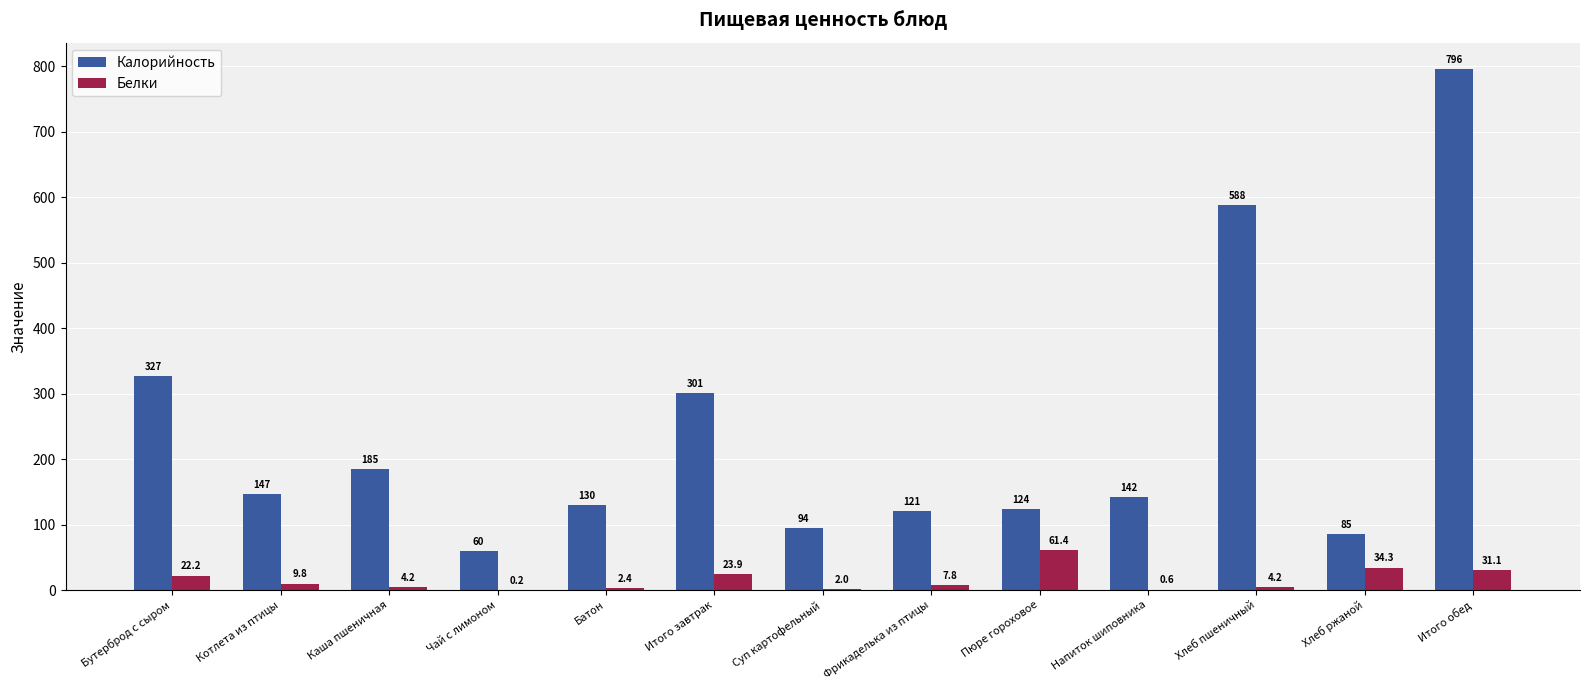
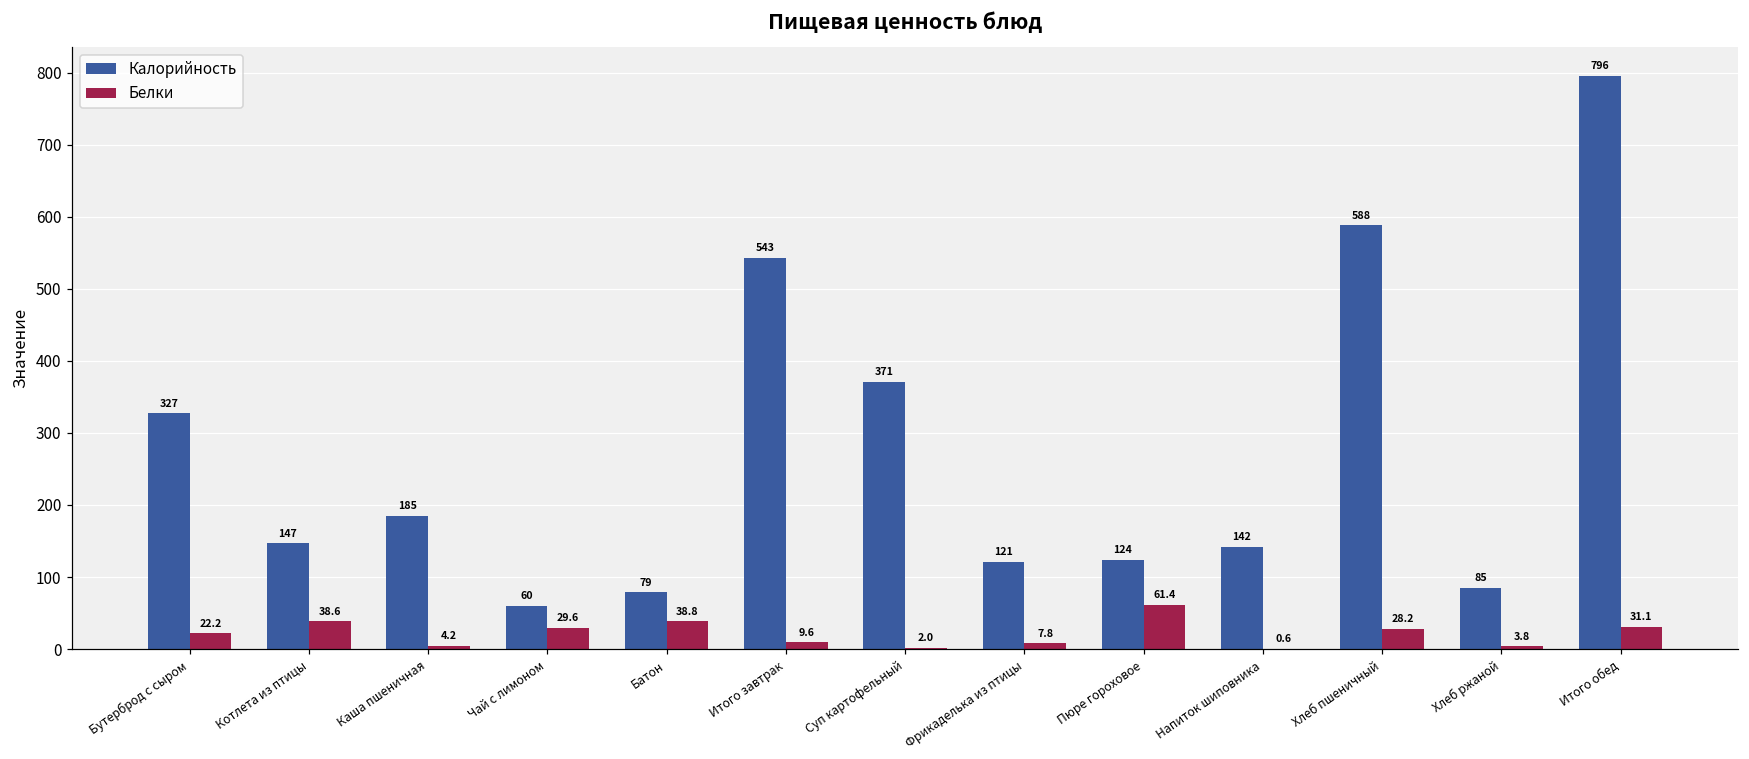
  {
    "Калорийность": {
      "Бутерброд с сыром": 327,
      "Котлета из птицы": 147,
      "Каша пшеничная": 185,
      "Чай с лимоном": 60,
-     "Батон": 130,
-     "Итого завтрак": 301,
-     "Суп картофельный": 94,
+     "Батон": 79,
+     "Итого завтрак": 543,
+     "Суп картофельный": 371,
      "Фрикаделька из птицы": 121,
      "Пюре гороховое": 124,
      "Напиток шиповника": 142,
      "Хлеб пшеничный": 588,
      "Хлеб ржаной": 85,
      "Итого обед": 796
    },
    "Белки": {
      "Бутерброд с сыром": 22.2,
-     "Котлета из птицы": 9.8,
+     "Котлета из птицы": 38.6,
      "Каша пшеничная": 4.2,
-     "Чай с лимоном": 0.2,
-     "Батон": 2.4,
-     "Итого завтрак": 23.9,
+     "Чай с лимоном": 29.6,
+     "Батон": 38.8,
+     "Итого завтрак": 9.6,
      "Суп картофельный": 2.0,
      "Фрикаделька из птицы": 7.8,
      "Пюре гороховое": 61.4,
      "Напиток шиповника": 0.6,
-     "Хлеб пшеничный": 4.2,
-     "Хлеб ржаной": 34.3,
+     "Хлеб пшеничный": 28.2,
+     "Хлеб ржаной": 3.8,
      "Итого обед": 31.1
    }
  }
